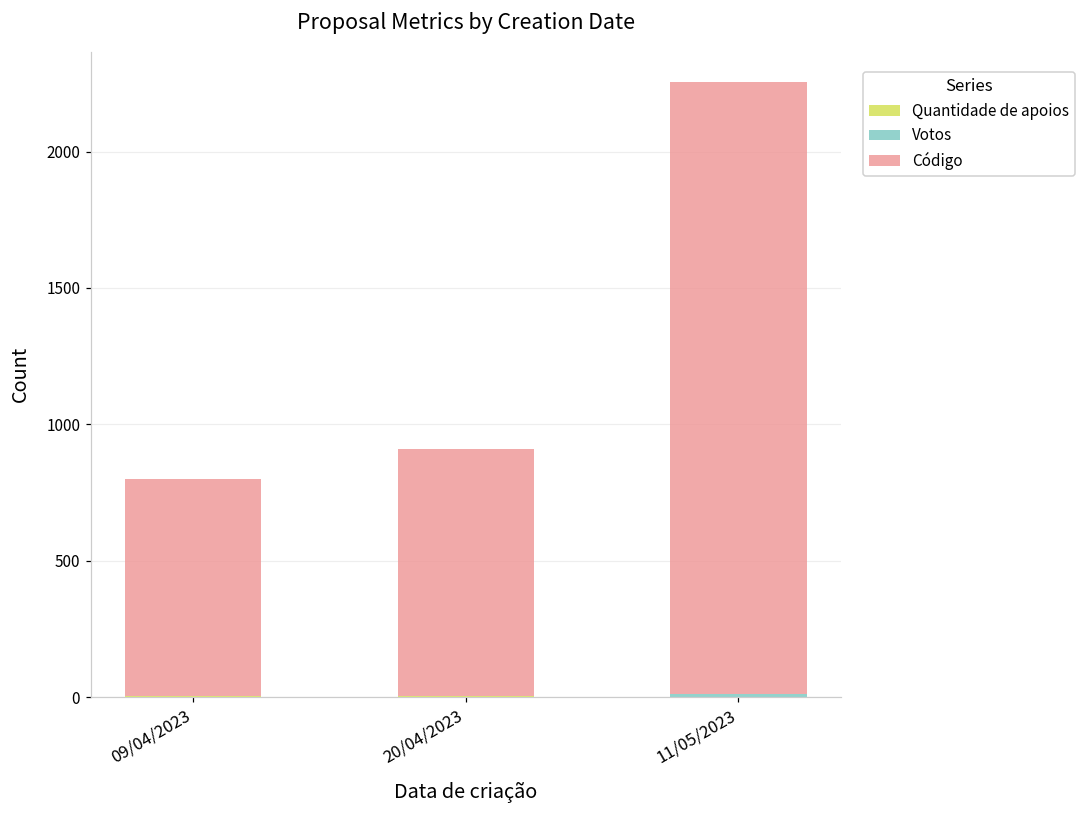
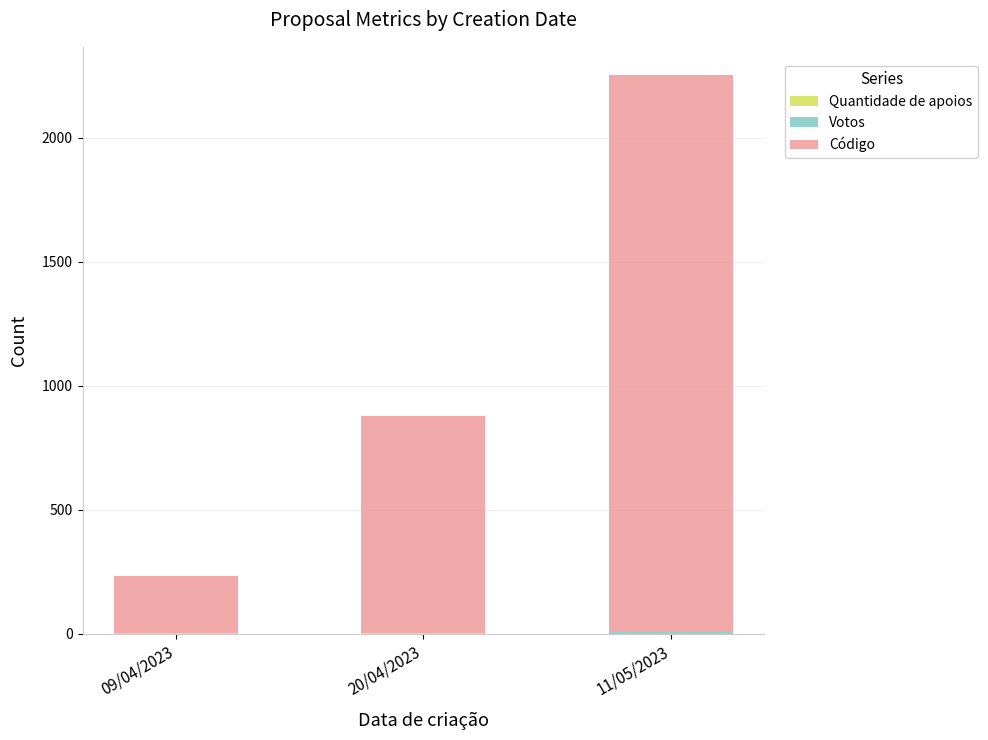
  {
    "Quantidade de apoios": {
      "11/05/2023": 0
    },
    "Código": {
-     "09/04/2023": 800,
-     "20/04/2023": 910,
+     "09/04/2023": 230,
+     "20/04/2023": 870,
      "11/05/2023": 2240
    }
  }
